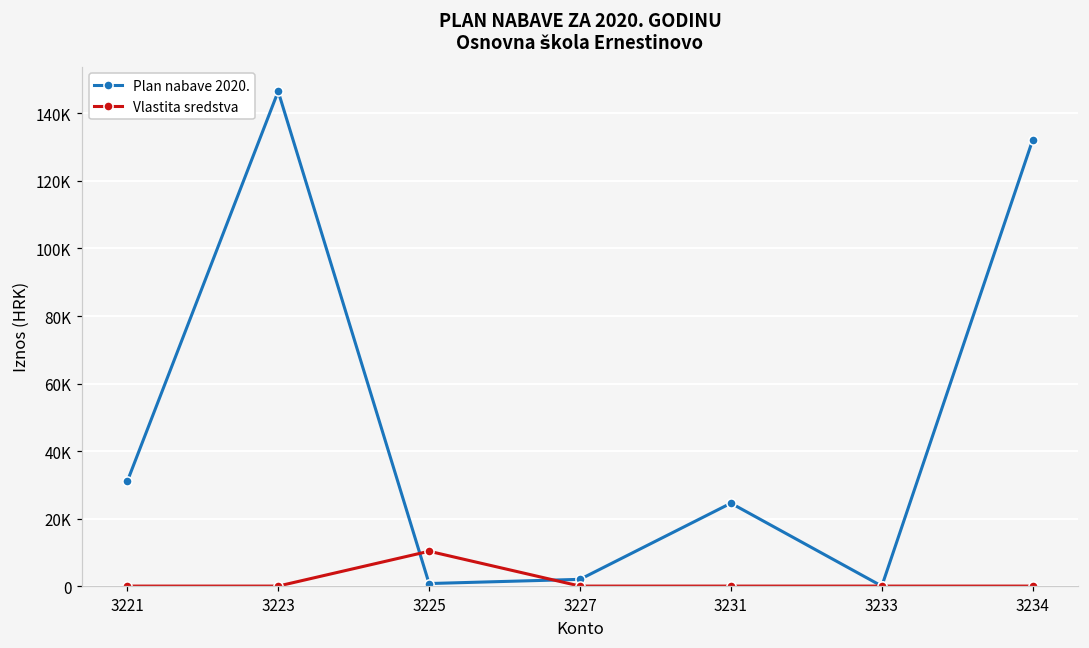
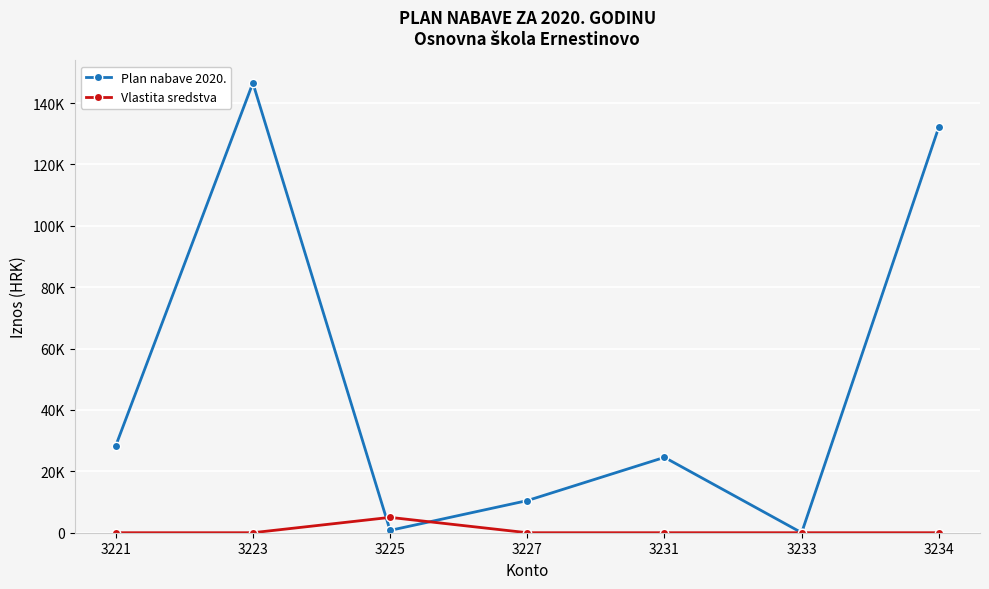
  {
    "Plan nabave 2020.": {
-     "3221": 31000,
+     "3221": 28000,
      "3223": 147000,
      "3225": 1000,
-     "3227": 2000,
+     "3227": 10000,
      "3231": 25000,
      "3234": 132000
    },
    "Vlastita sredstva": {
      "3221": 0,
      "3223": 0,
-     "3225": 10000,
+     "3225": 5000,
      "3227": 0,
      "3231": 0,
      "3234": 0
    }
  }
